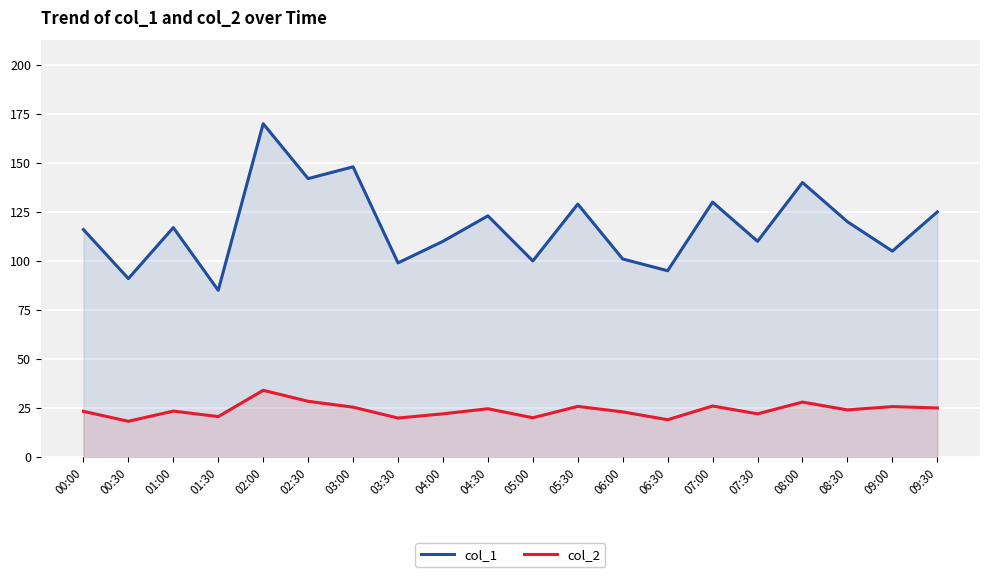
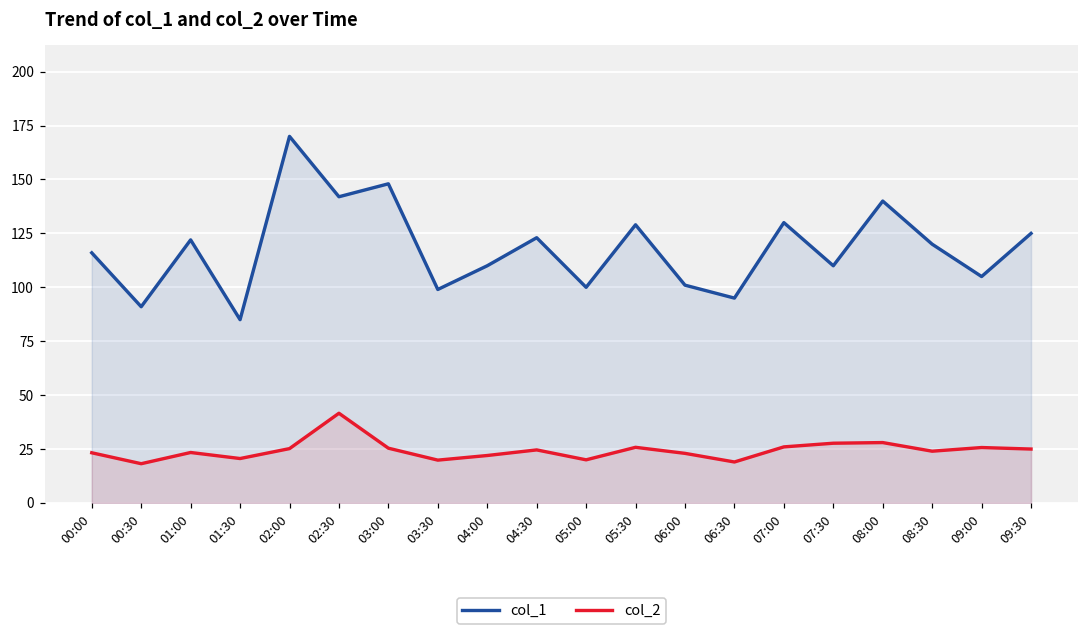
  {
    "col_1": {
      "00:00": 116,
      "00:30": 91,
-     "01:00": 117,
+     "01:00": 122,
      "01:30": 85,
      "02:00": 170,
      "02:30": 142,
      "03:00": 148,
      "03:30": 99,
      "04:00": 110,
      "04:30": 123,
      "05:00": 100,
      "05:30": 129,
      "06:00": 101,
      "06:30": 95,
      "07:00": 130,
      "07:30": 110,
      "08:00": 140,
      "08:30": 120,
      "09:00": 105,
      "09:30": 125
    },
    "col_2": {
      "00:00": 23,
      "00:30": 18,
      "01:00": 23,
      "01:30": 21,
-     "02:00": 34,
-     "02:30": 28,
+     "02:00": 25,
+     "02:30": 42,
      "03:00": 25,
      "03:30": 20,
      "04:00": 22,
      "04:30": 25,
      "05:00": 20,
      "05:30": 26,
      "06:00": 23,
      "06:30": 19,
      "07:00": 26,
-     "07:30": 22,
+     "07:30": 28,
      "08:00": 28,
      "08:30": 24,
      "09:00": 26,
      "09:30": 25
    }
  }
